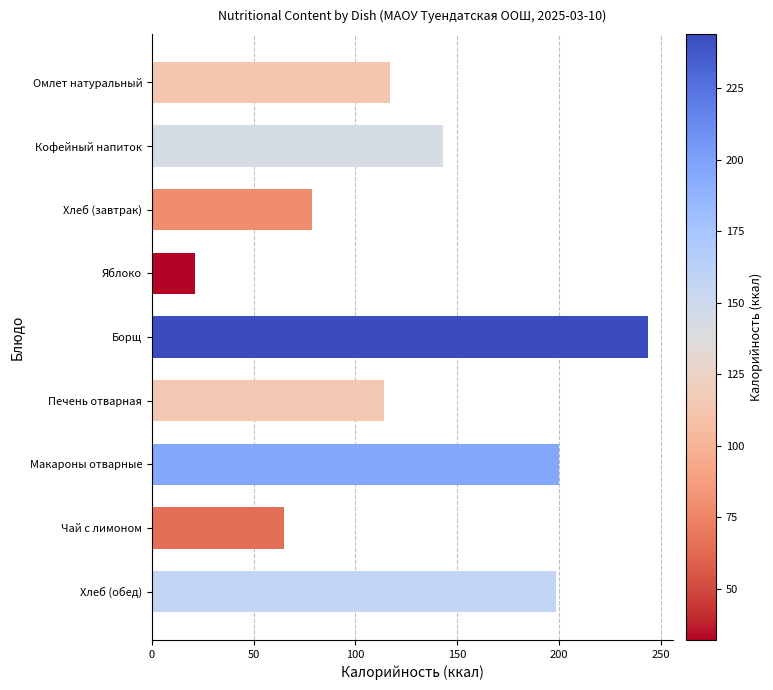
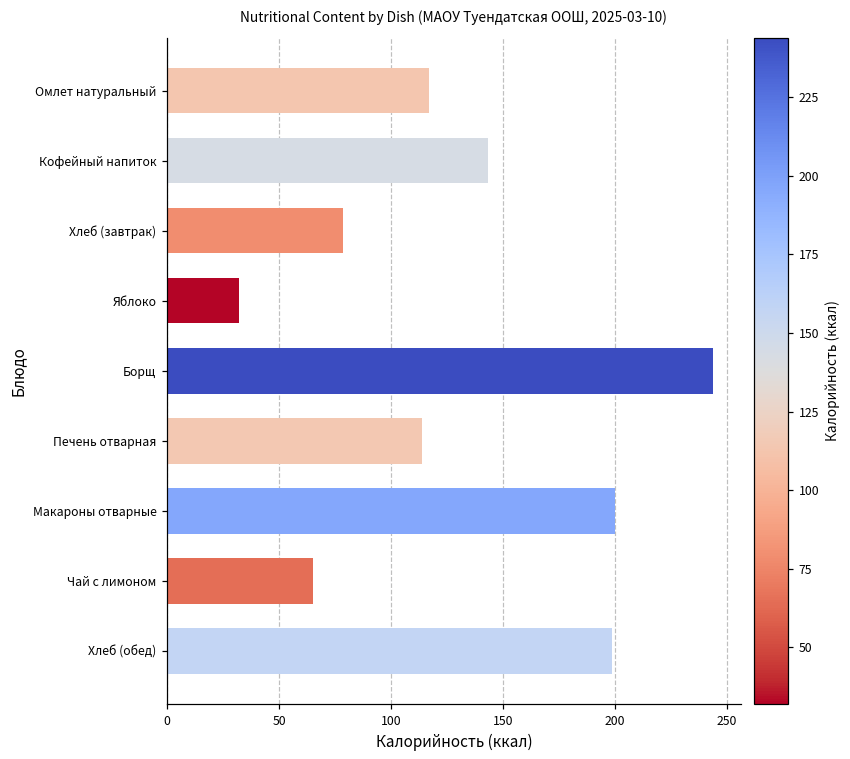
  {
    "Омлет натуральный": 117,
    "Кофейный напиток": 143,
    "Хлеб (завтрак)": 79,
-   "Яблоко": 21,
+   "Яблоко": 32,
    "Борщ": 244,
    "Печень отварная": 114,
    "Макароны отварные": 200,
    "Чай с лимоном": 65,
    "Хлеб (обед)": 199
  }
